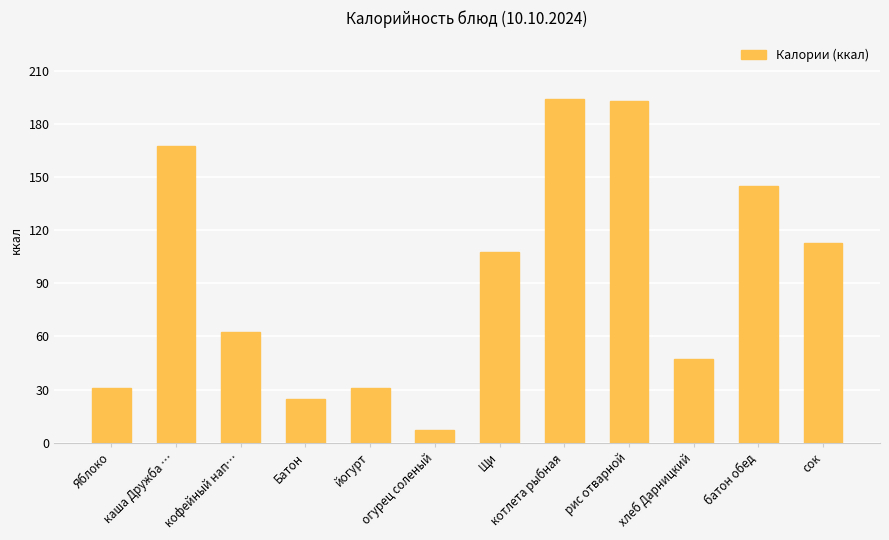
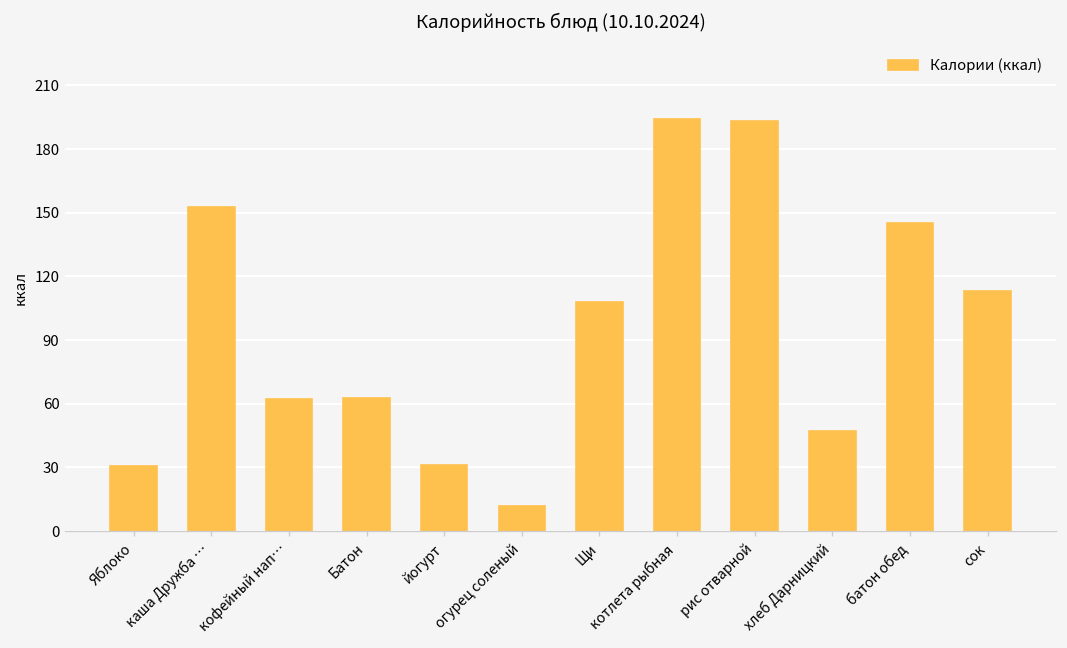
  {
    "Яблоко": 31,
-   "каша Дружба …": 168,
+   "каша Дружба …": 153,
    "кофейный нап…": 62,
-   "Батон": 25,
+   "Батон": 63,
    "йогурт": 31,
-   "огурец соленый": 7,
+   "огурец соленый": 12,
    "Щи": 108,
    "котлета рыбная": 194,
    "рис отварной": 193,
    "хлеб Дарницкий": 47,
    "батон обед": 145,
    "сок": 113
  }
